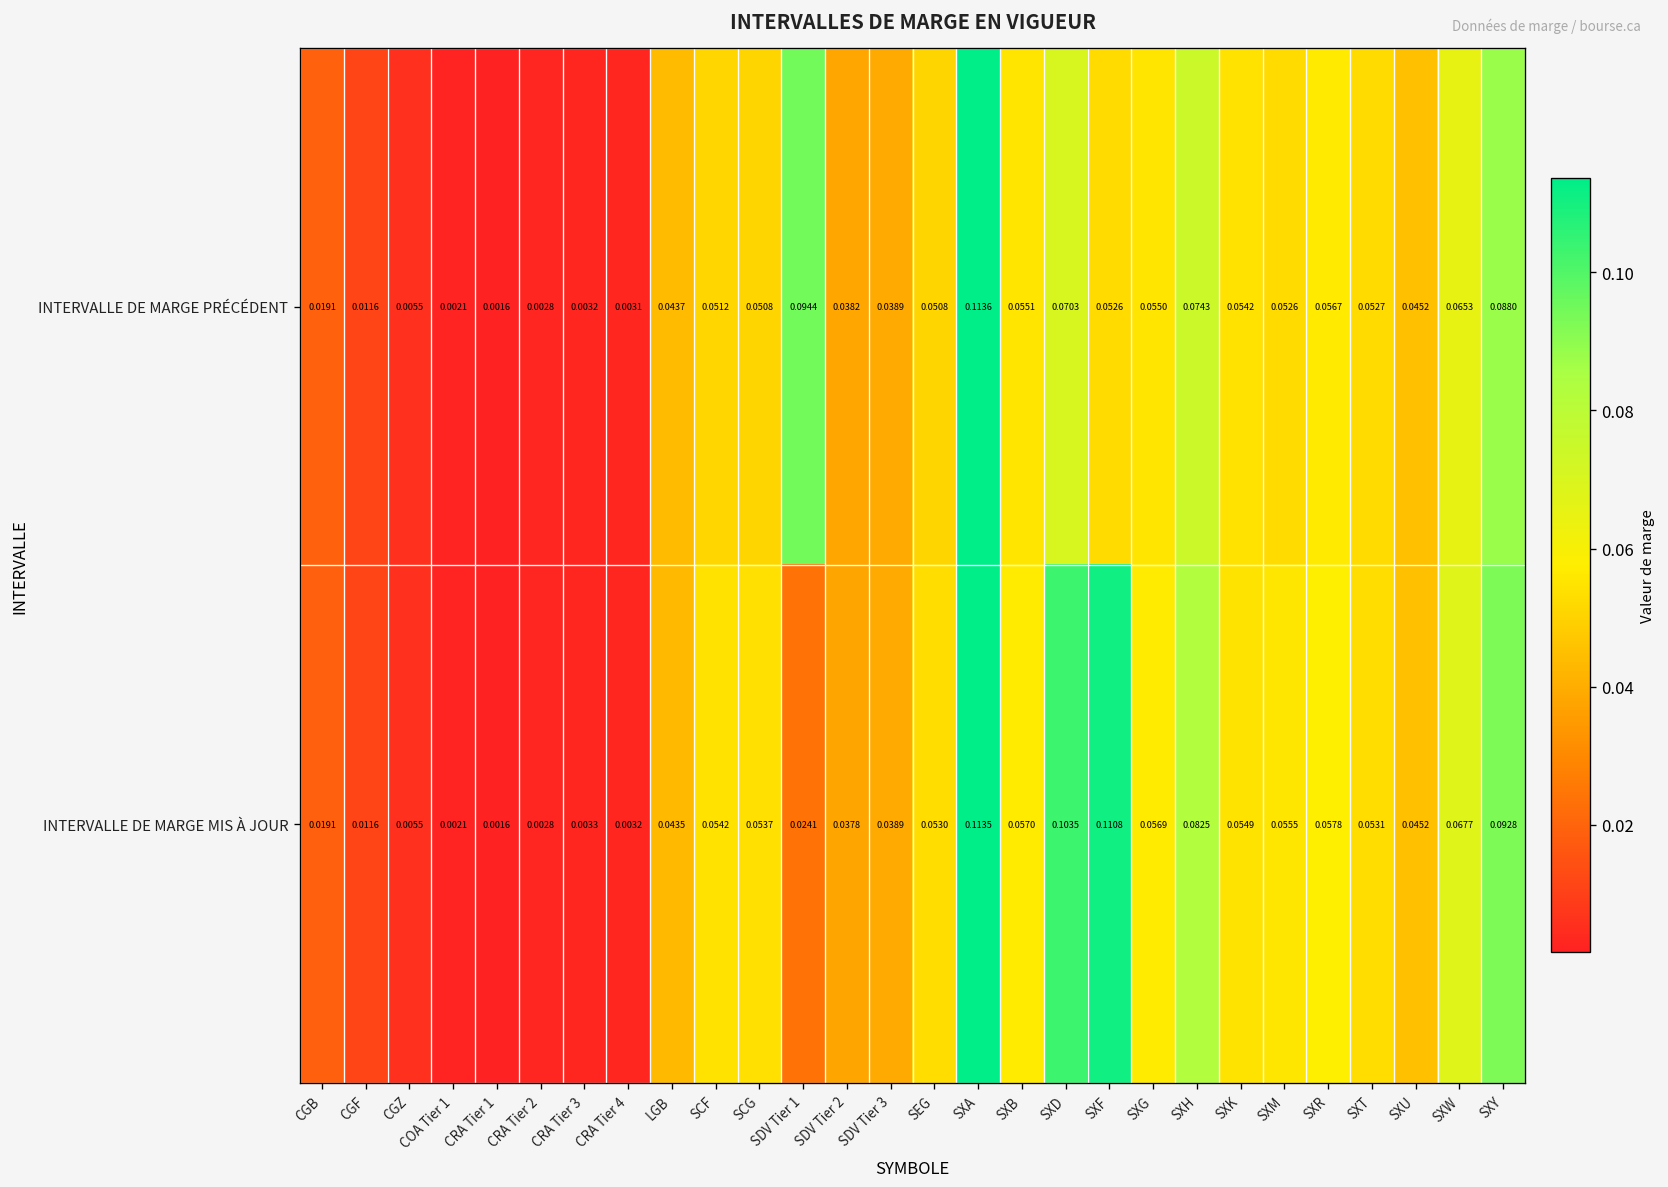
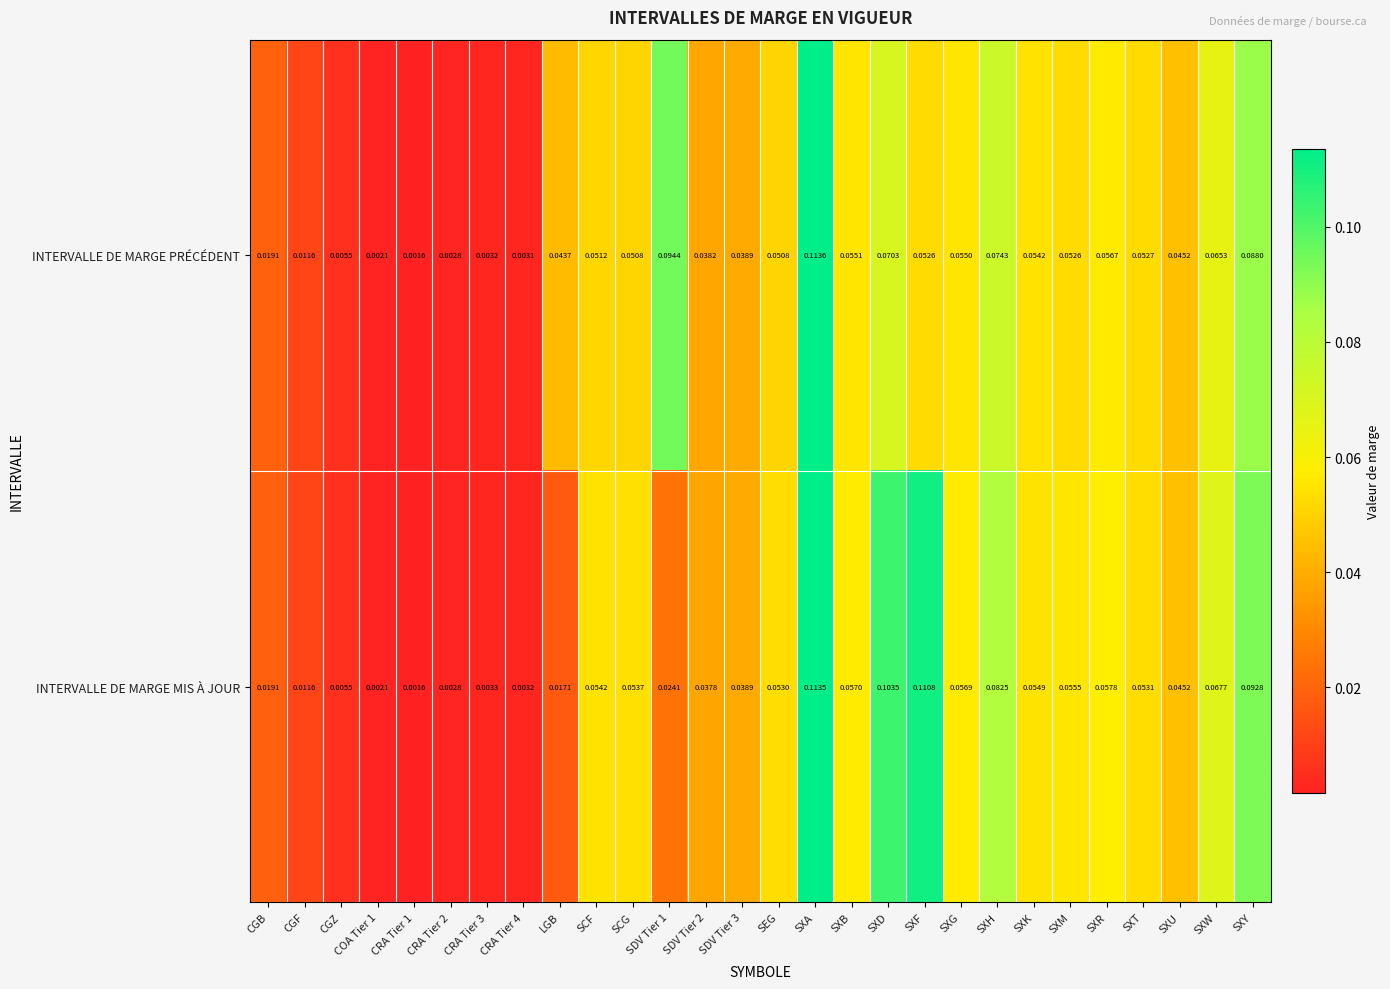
  {
    "INTERVALLE DE MARGE PRÉCÉDENT": {
      "CGB": 0.0191,
      "CGF": 0.0116,
      "CGZ": 0.0055,
      "COA Tier 1": 0.0021,
      "CRA Tier 1": 0.0016,
      "CRA Tier 2": 0.0028,
      "CRA Tier 3": 0.0032,
      "CRA Tier 4": 0.0031,
      "LGB": 0.0437,
      "SCF": 0.0512,
      "SCG": 0.0508,
      "SDV Tier 1": 0.0944,
      "SDV Tier 2": 0.0382,
      "SDV Tier 3": 0.0389,
      "SEG": 0.0508,
      "SXA": 0.1136,
      "SXB": 0.0551,
      "SXD": 0.0703,
      "SXF": 0.0526,
      "SXG": 0.0550,
      "SXH": 0.0743,
      "SXK": 0.0542,
      "SXM": 0.0526,
      "SXR": 0.0567,
      "SXT": 0.0527,
      "SXU": 0.0452,
      "SXW": 0.0653,
      "SXY": 0.0880
    },
    "INTERVALLE DE MARGE MIS À JOUR": {
      "CGB": 0.0191,
      "CGF": 0.0116,
      "CGZ": 0.0055,
      "COA Tier 1": 0.0021,
      "CRA Tier 1": 0.0016,
      "CRA Tier 2": 0.0028,
      "CRA Tier 3": 0.0033,
      "CRA Tier 4": 0.0032,
-     "LGB": 0.0435,
+     "LGB": 0.0171,
      "SCF": 0.0542,
      "SCG": 0.0537,
      "SDV Tier 1": 0.0241,
      "SDV Tier 2": 0.0378,
      "SDV Tier 3": 0.0389,
      "SEG": 0.0530,
      "SXA": 0.1135,
      "SXB": 0.0570,
      "SXD": 0.1035,
      "SXF": 0.1108,
      "SXG": 0.0569,
      "SXH": 0.0825,
      "SXK": 0.0549,
      "SXM": 0.0555,
      "SXR": 0.0578,
      "SXT": 0.0531,
      "SXU": 0.0452,
      "SXW": 0.0677,
      "SXY": 0.0928
    }
  }
